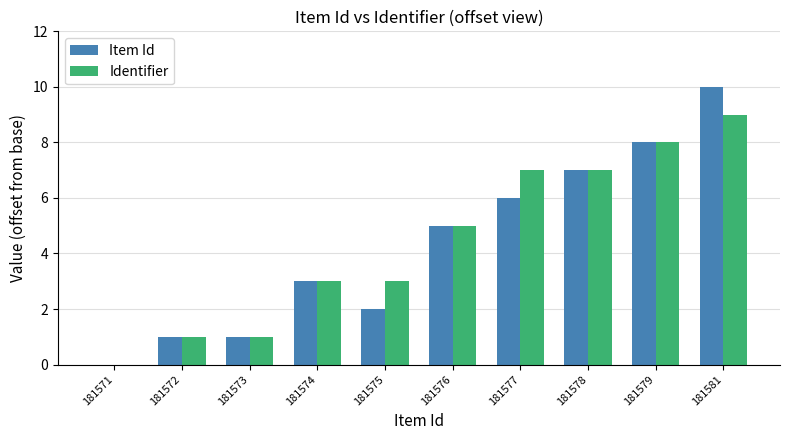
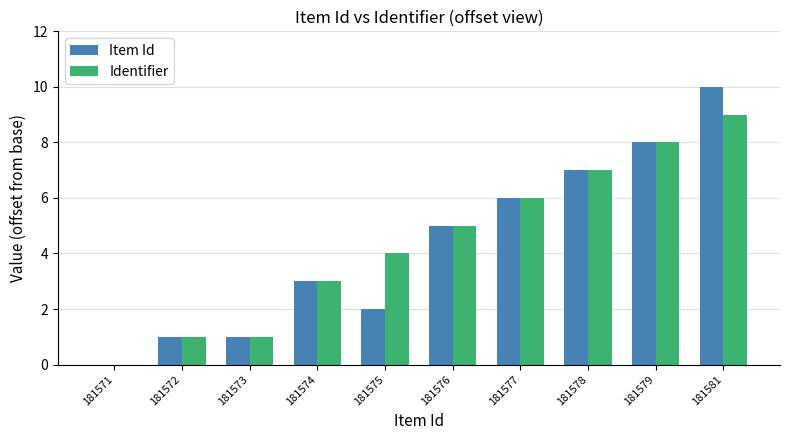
  {
    "Item Id": {
      "181571": 0.0,
      "181572": 1.0,
      "181573": 1.0,
      "181574": 3.0,
      "181575": 2.0,
      "181576": 5.0,
      "181577": 6.0,
      "181578": 7.0,
      "181579": 8.0,
      "181581": 10.0
    },
    "Identifier": {
      "181571": 0.0,
      "181572": 1.0,
      "181573": 1.0,
      "181574": 3.0,
-     "181575": 3.0,
+     "181575": 4.0,
      "181576": 5.0,
-     "181577": 7.0,
+     "181577": 6.0,
      "181578": 7.0,
      "181579": 8.0,
      "181581": 9.0
    }
  }
